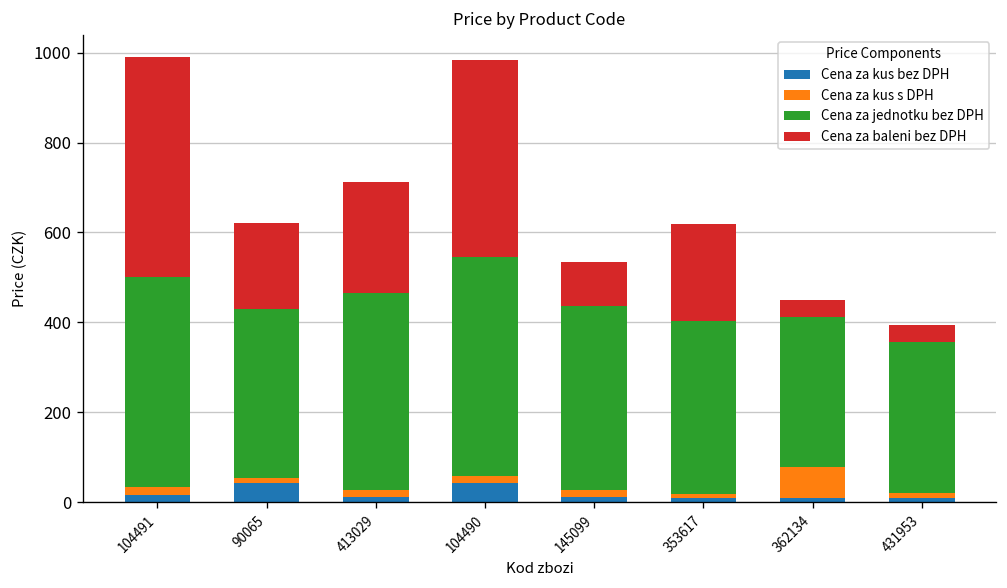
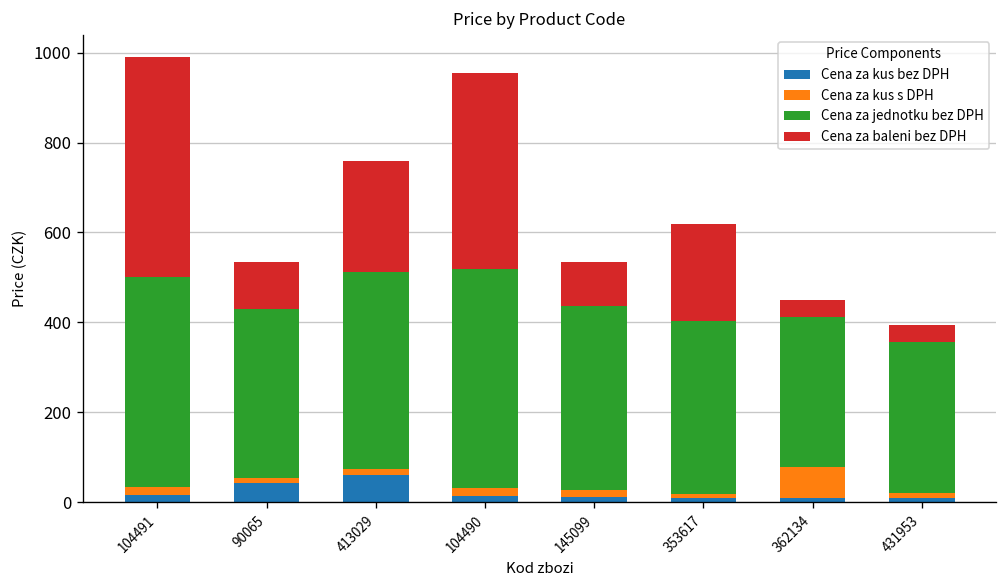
  {
    "Cena za kus bez DPH": {
      "104491": 20,
      "90065": 40,
-     "413029": 10,
-     "104490": 40,
+     "413029": 60,
+     "104490": 10,
      "145099": 10,
      "353617": 10,
      "362134": 10,
      "431953": 10
    },
    "Cena za kus s DPH": {
      "104491": 20,
      "90065": 10,
      "413029": 10,
      "104490": 20,
      "145099": 10,
      "353617": 10,
      "362134": 70,
      "431953": 10
    },
    "Cena za jednotku bez DPH": {
      "104491": 470,
      "90065": 380,
      "413029": 440,
      "104490": 490,
      "145099": 410,
      "353617": 380,
      "362134": 330,
      "431953": 330
    },
    "Cena za baleni bez DPH": {
      "104491": 490,
-     "90065": 190,
+     "90065": 110,
      "413029": 250,
      "104490": 440,
      "145099": 100,
      "353617": 210,
      "362134": 40,
      "431953": 40
    }
  }
